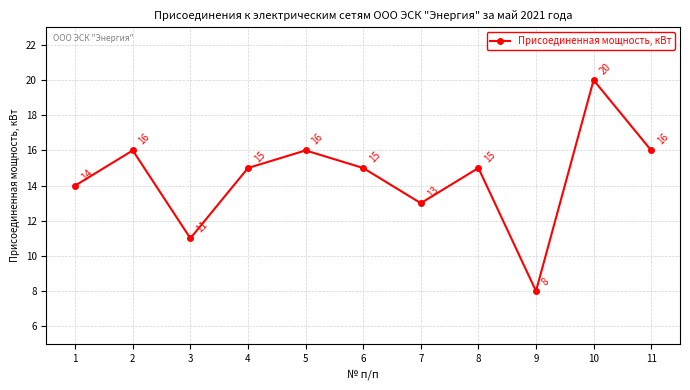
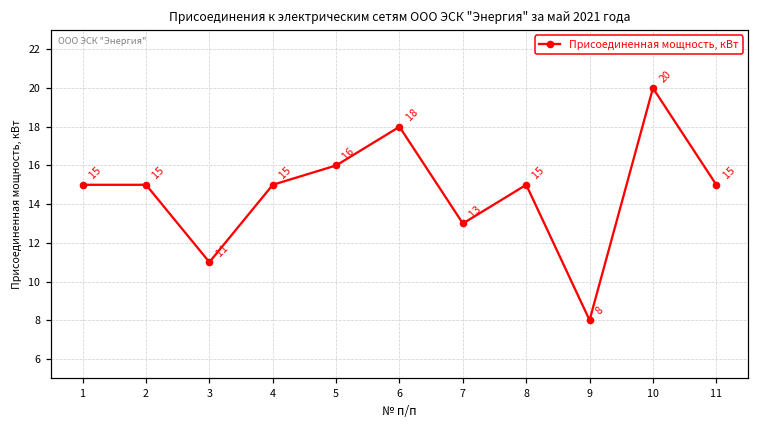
  {
-   "1": 14,
-   "2": 16,
+   "1": 15,
+   "2": 15,
    "3": 11,
    "4": 15,
    "5": 16,
-   "6": 15,
+   "6": 18,
    "7": 13,
    "8": 15,
    "9": 8,
    "10": 20,
-   "11": 16
+   "11": 15
  }
